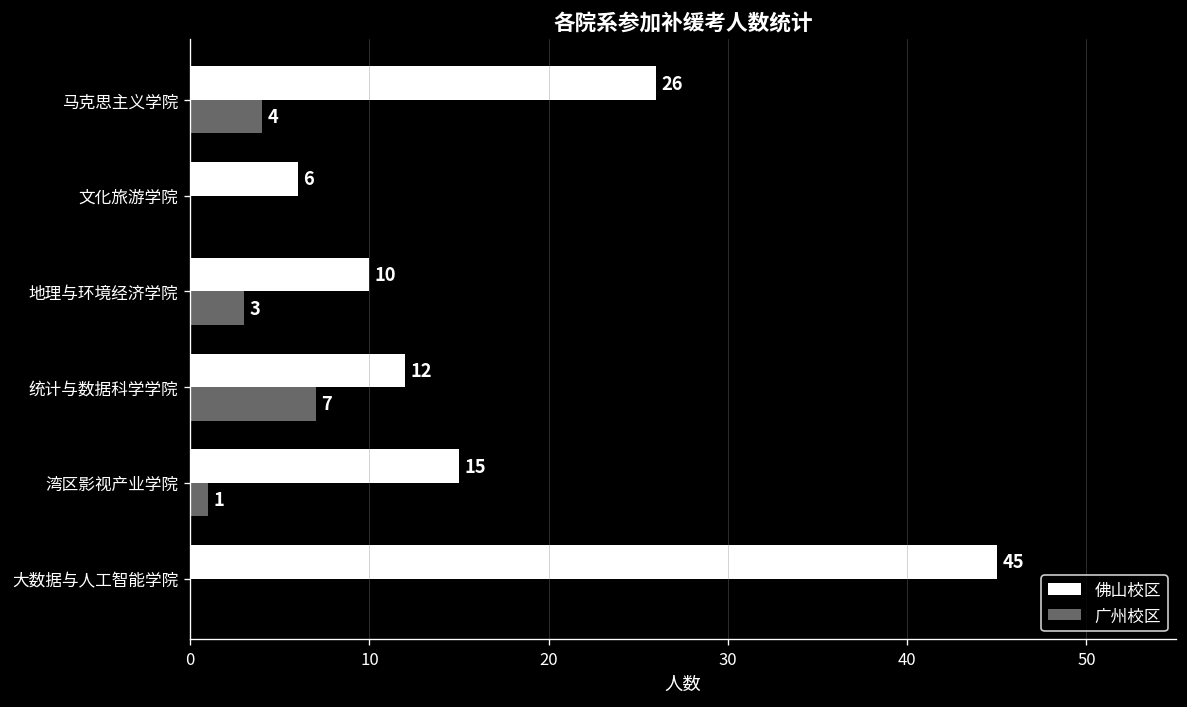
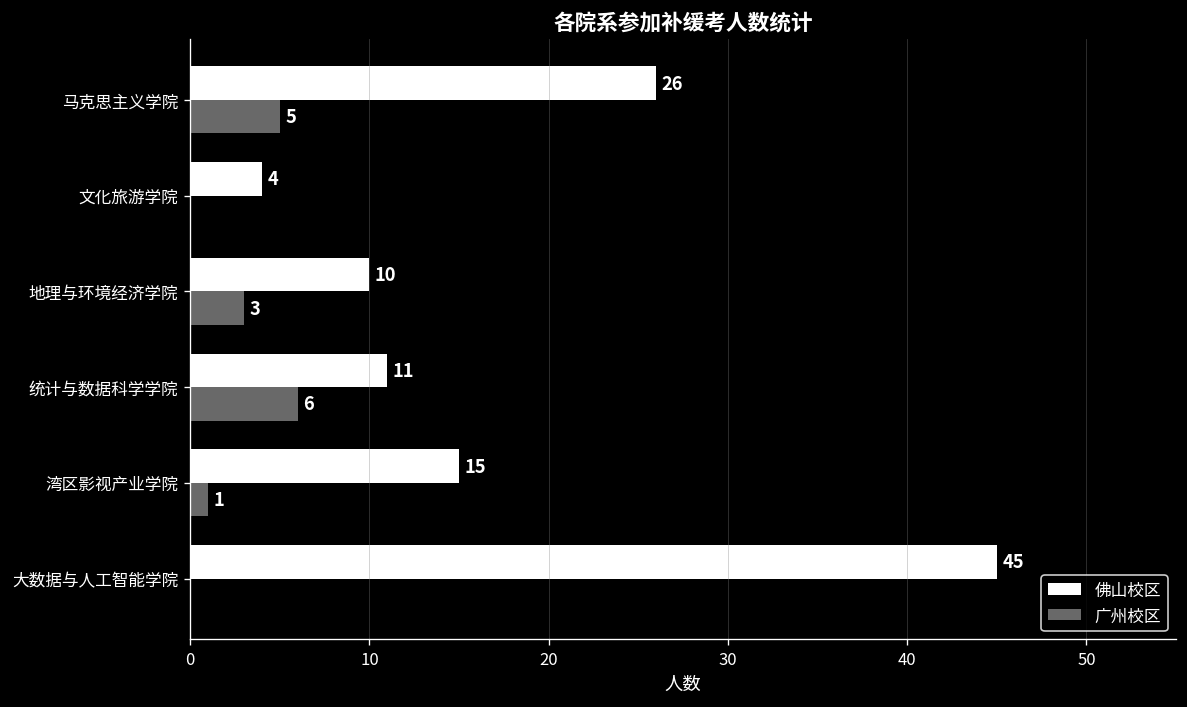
  {
    "佛山校区": {
      "马克思主义学院": 26,
-     "文化旅游学院": 6,
+     "文化旅游学院": 4,
      "地理与环境经济学院": 10,
-     "统计与数据科学学院": 12,
+     "统计与数据科学学院": 11,
      "湾区影视产业学院": 15,
      "大数据与人工智能学院": 45
    },
    "广州校区": {
-     "马克思主义学院": 4,
+     "马克思主义学院": 5,
      "地理与环境经济学院": 3,
-     "统计与数据科学学院": 7,
+     "统计与数据科学学院": 6,
      "湾区影视产业学院": 1
    }
  }
